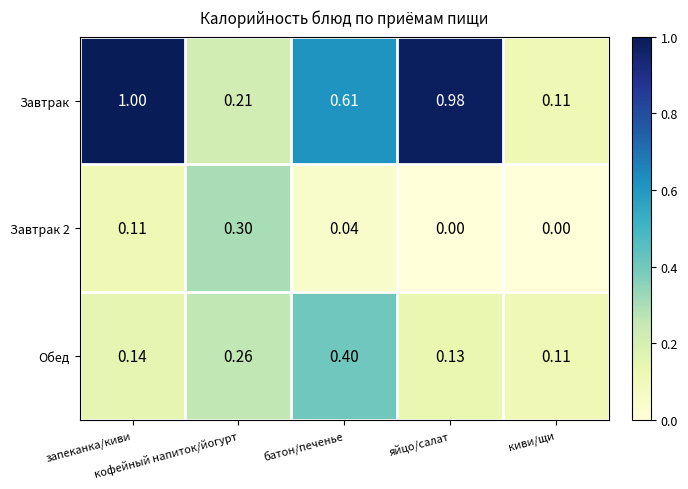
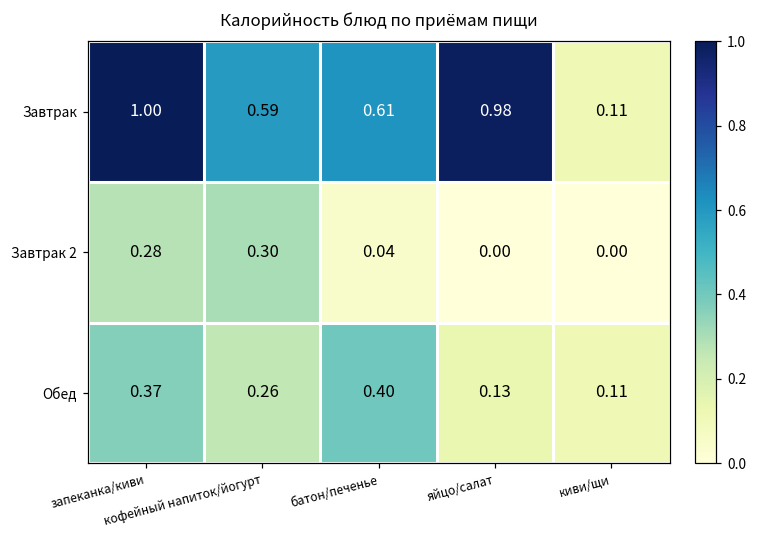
  {
    "Завтрак": {
      "запеканка/киви": 1.00,
-     "кофейный напиток/йогурт": 0.21,
+     "кофейный напиток/йогурт": 0.59,
      "батон/печенье": 0.61,
      "яйцо/салат": 0.98,
      "киви/щи": 0.11
    },
    "Завтрак 2": {
-     "запеканка/киви": 0.11,
+     "запеканка/киви": 0.28,
      "кофейный напиток/йогурт": 0.30,
      "батон/печенье": 0.04,
      "яйцо/салат": 0.00,
      "киви/щи": 0.00
    },
    "Обед": {
-     "запеканка/киви": 0.14,
+     "запеканка/киви": 0.37,
      "кофейный напиток/йогурт": 0.26,
      "батон/печенье": 0.40,
      "яйцо/салат": 0.13,
      "киви/щи": 0.11
    }
  }
